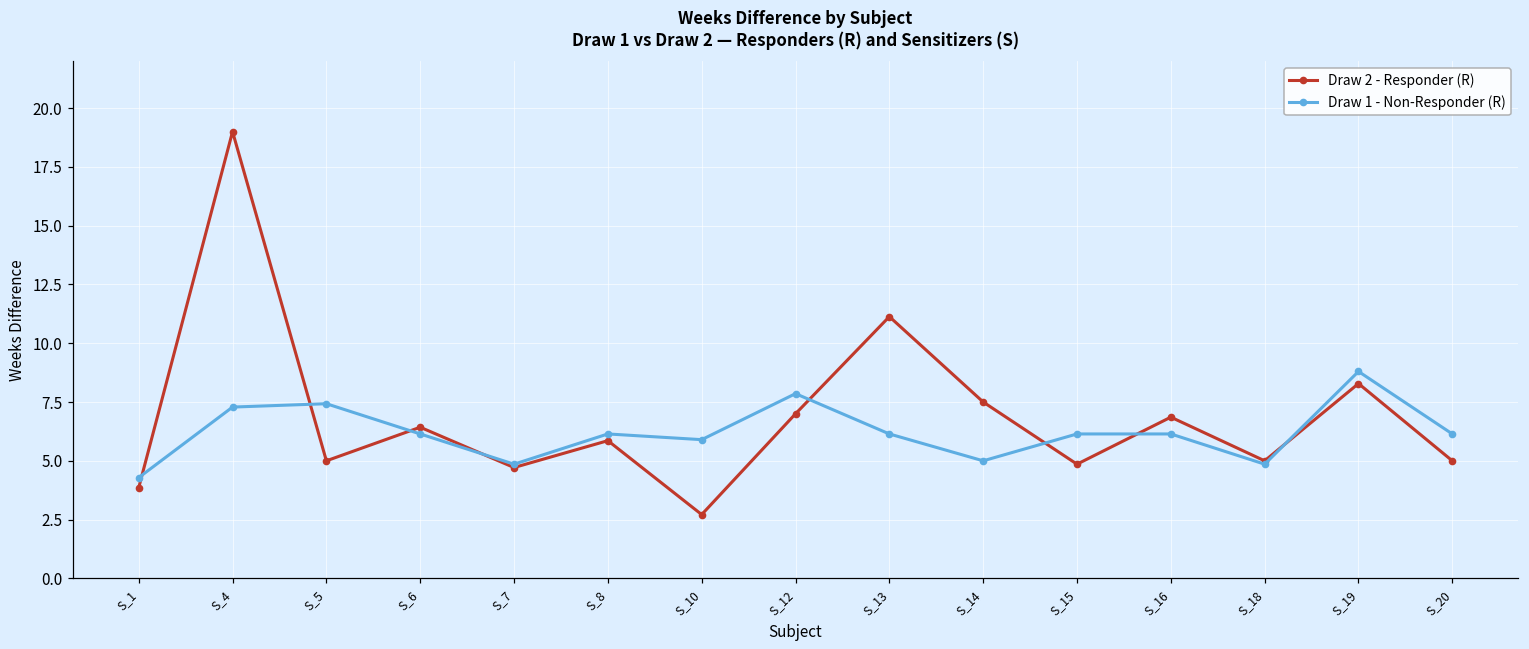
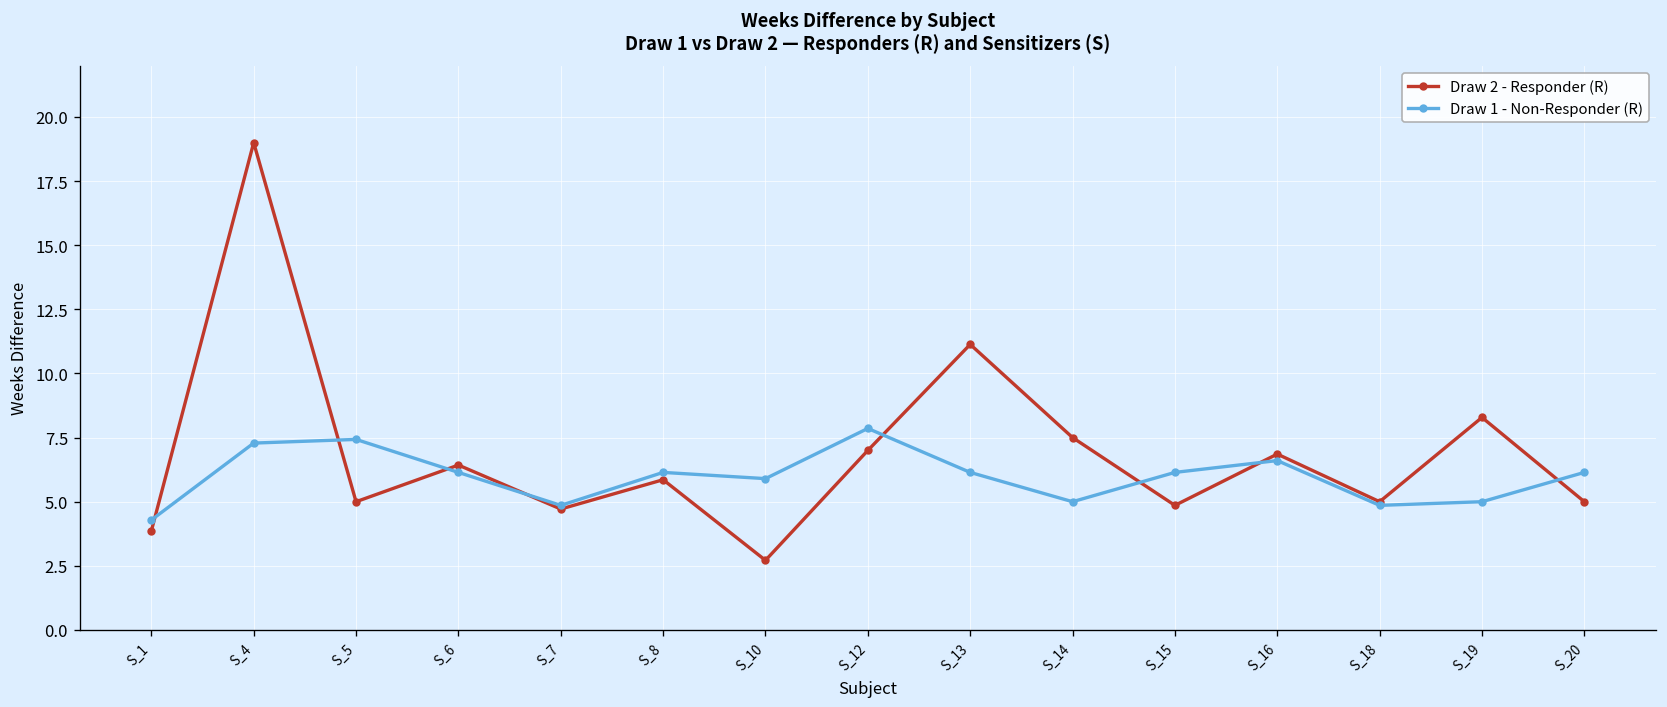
  {
    "Draw 2 - Responder (R)": {
      "S_1": 3.9,
      "S_4": 19.0,
      "S_5": 5.0,
      "S_6": 6.4,
      "S_7": 4.7,
      "S_8": 5.9,
      "S_10": 2.7,
      "S_12": 7.0,
      "S_13": 11.1,
      "S_14": 7.5,
      "S_15": 4.9,
      "S_16": 6.9,
      "S_18": 5.0,
      "S_19": 8.3,
      "S_20": 5.0
    },
    "Draw 1 - Non-Responder (R)": {
      "S_1": 4.3,
      "S_4": 7.3,
      "S_5": 7.4,
      "S_6": 6.1,
      "S_7": 4.9,
      "S_8": 6.1,
      "S_10": 5.9,
      "S_12": 7.9,
      "S_13": 6.1,
      "S_14": 5.0,
      "S_15": 6.1,
-     "S_16": 6.1,
+     "S_16": 6.6,
      "S_18": 4.9,
-     "S_19": 8.8,
+     "S_19": 5.0,
      "S_20": 6.1
    }
  }
